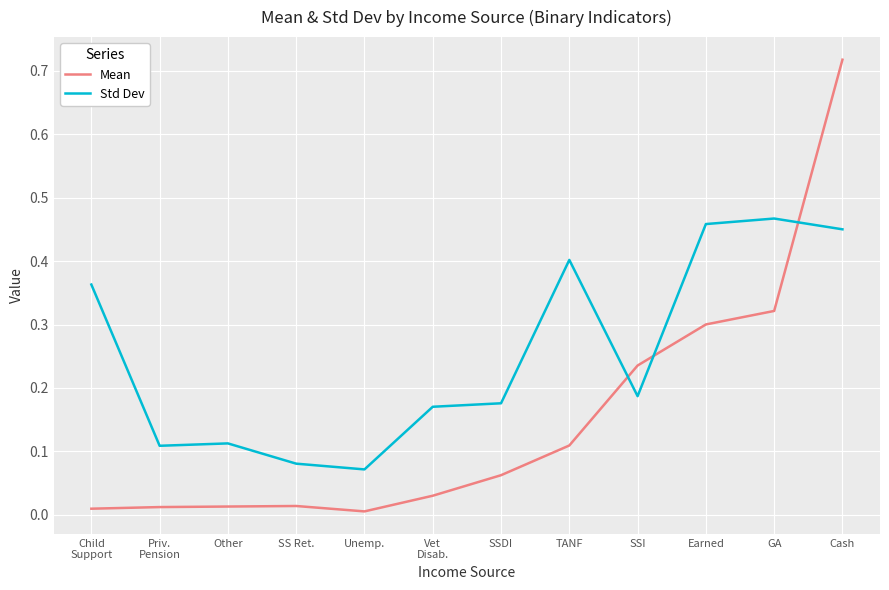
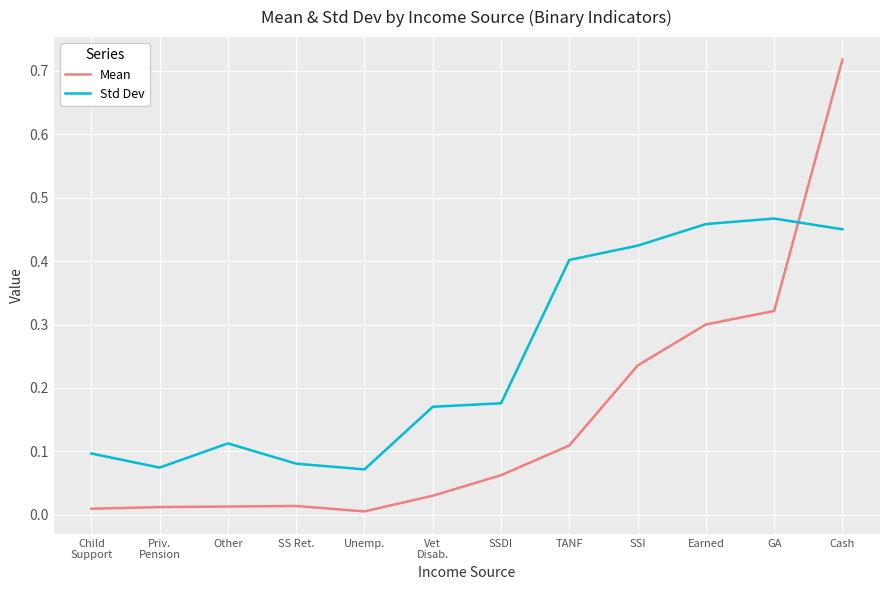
  {
    "Mean": {
      "Child Support": 0.01,
      "Priv. Pension": 0.01,
      "Other": 0.01,
      "SS Ret.": 0.01,
      "Unemp.": 0.01,
      "Vet Disab.": 0.03,
      "SSDI": 0.06,
      "TANF": 0.11,
      "SSI": 0.24,
      "Earned": 0.30,
      "GA": 0.32,
      "Cash": 0.72
    },
    "Std Dev": {
-     "Child Support": 0.36,
-     "Priv. Pension": 0.11,
+     "Child Support": 0.10,
+     "Priv. Pension": 0.07,
      "Other": 0.11,
      "SS Ret.": 0.08,
      "Unemp.": 0.07,
      "Vet Disab.": 0.17,
      "SSDI": 0.18,
      "TANF": 0.40,
-     "SSI": 0.19,
+     "SSI": 0.42,
      "Earned": 0.46,
      "GA": 0.47,
      "Cash": 0.45
    }
  }
